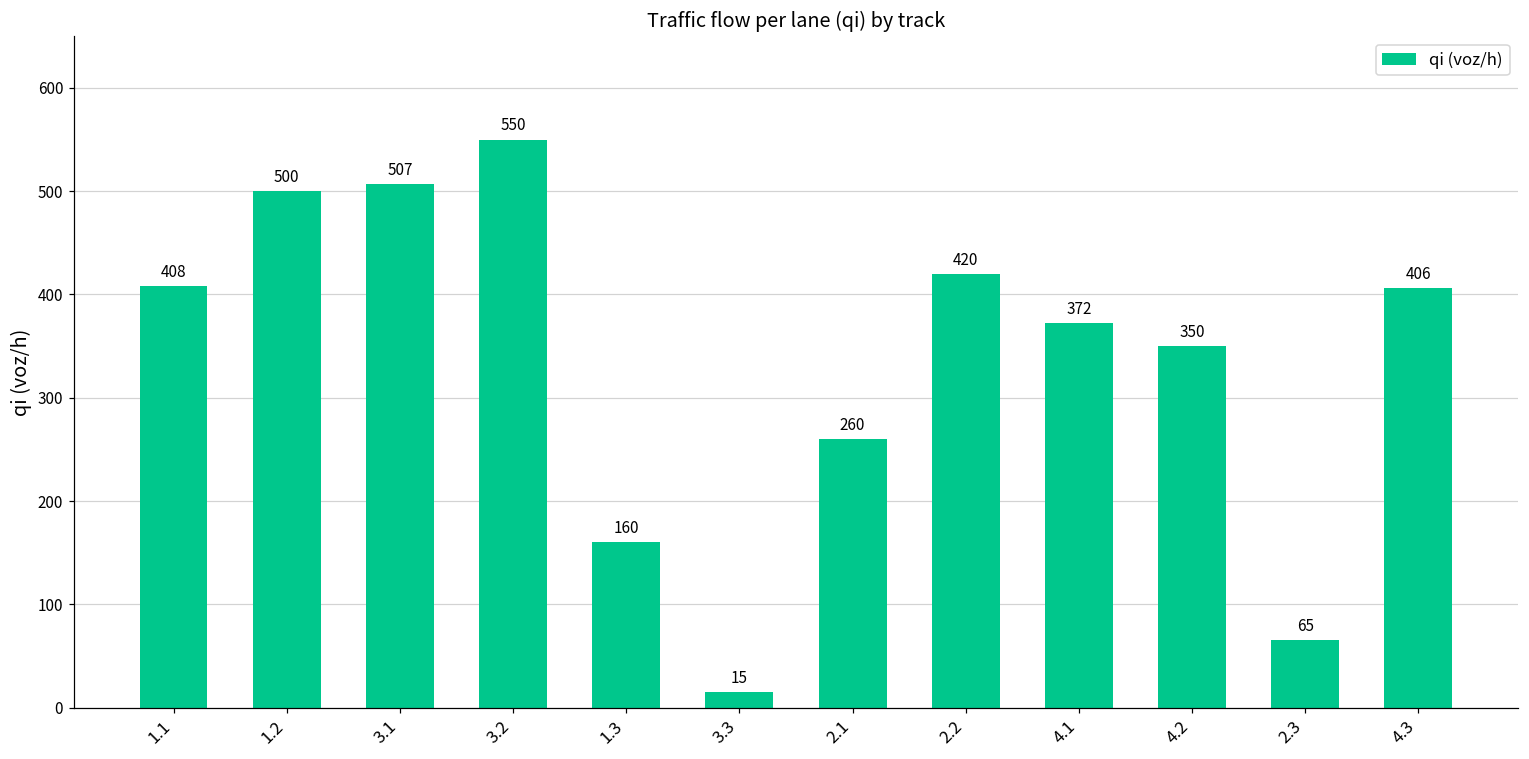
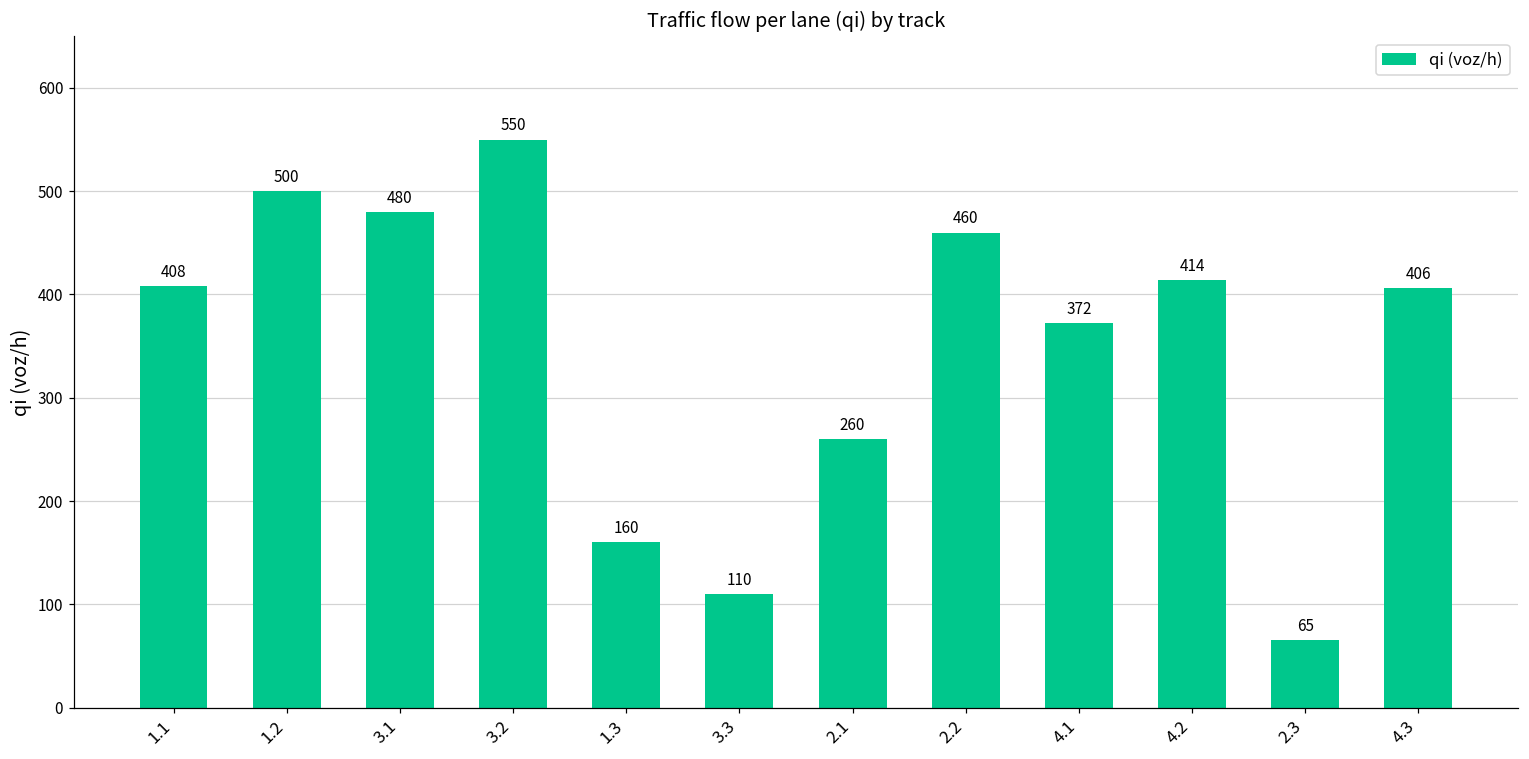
  {
    "1.1": 408,
    "1.2": 500,
-   "3.1": 507,
+   "3.1": 480,
    "3.2": 550,
    "1.3": 160,
-   "3.3": 15,
+   "3.3": 110,
    "2.1": 260,
-   "2.2": 420,
+   "2.2": 460,
    "4.1": 372,
-   "4.2": 350,
+   "4.2": 414,
    "2.3": 65,
    "4.3": 406
  }
